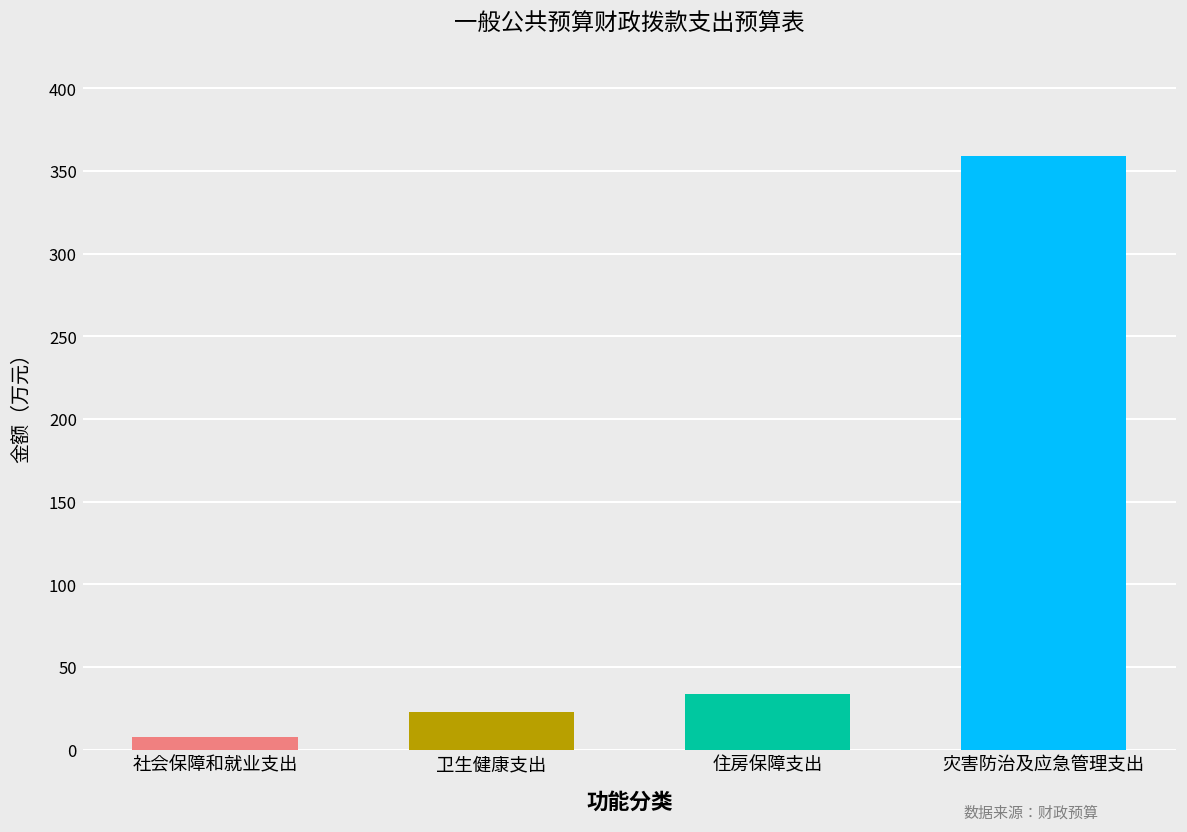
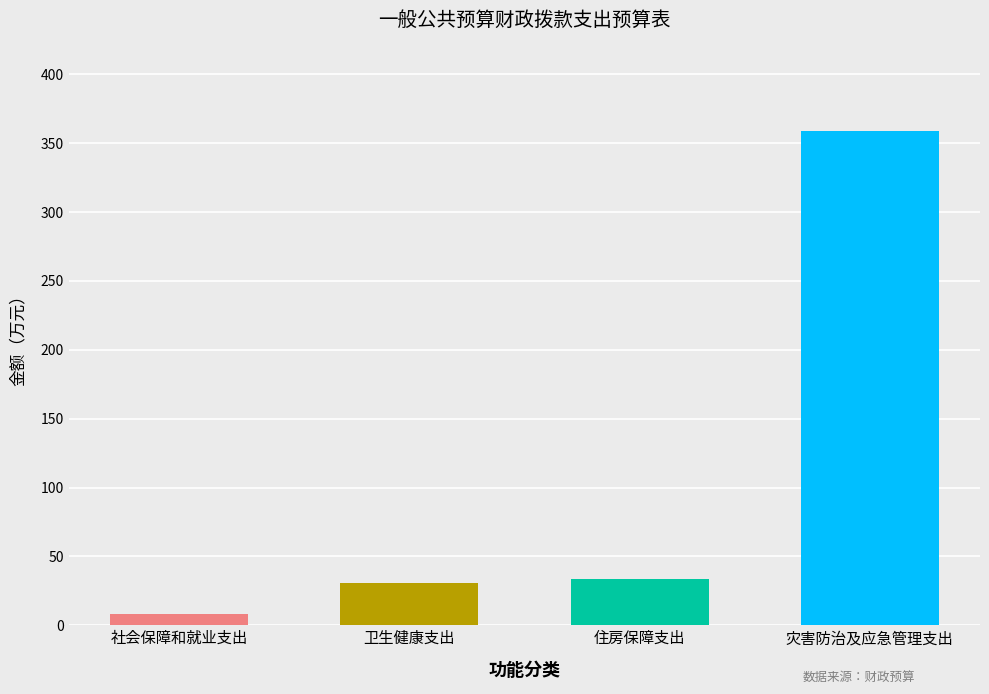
  {
    "社会保障和就业支出": 8,
-   "卫生健康支出": 23,
+   "卫生健康支出": 30,
    "住房保障支出": 34,
    "灾害防治及应急管理支出": 359
  }
